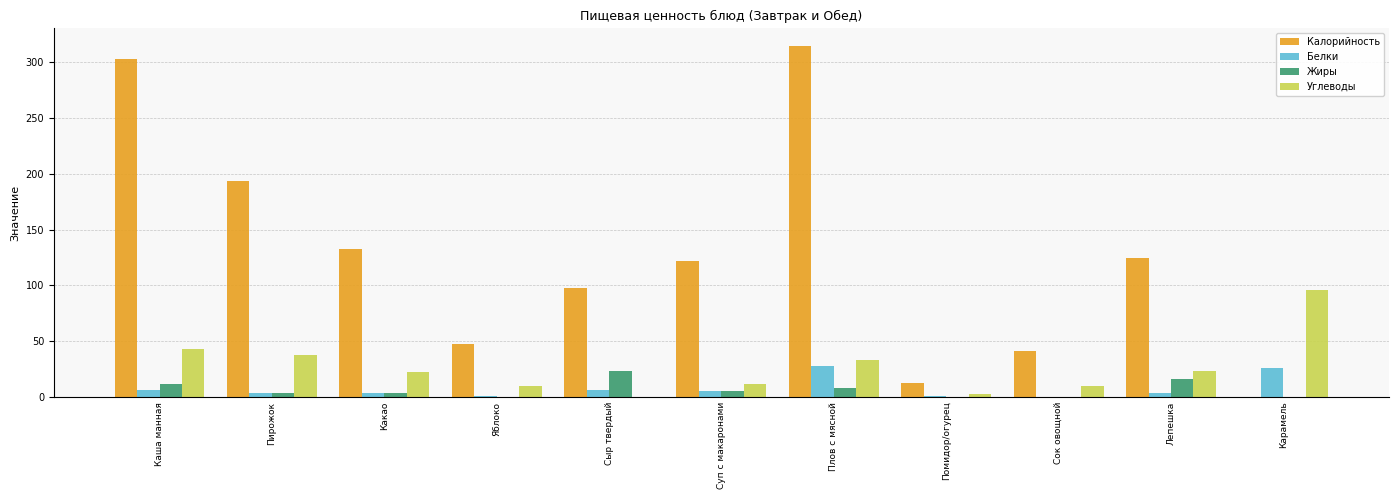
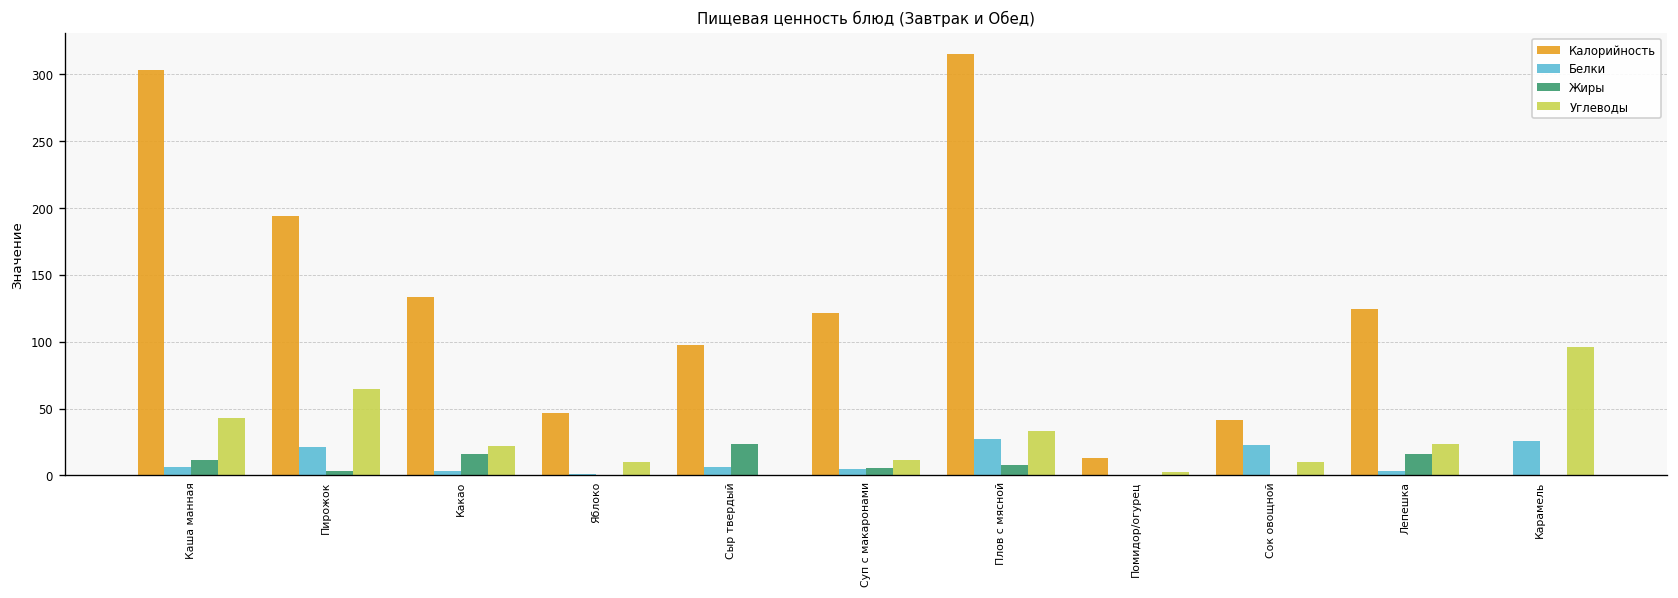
  {
    "Калорийность": {
      "Каша манная": 303,
      "Пирожок": 194,
      "Какао": 133,
      "Яблоко": 47,
      "Сыр твердый": 98,
      "Суп с макаронами": 121,
      "Плов с мясной": 315,
      "Помидор/огурец": 13,
      "Сок овощной": 42,
      "Лепешка": 125
    },
    "Белки": {
      "Каша манная": 6,
-     "Пирожок": 4,
+     "Пирожок": 21,
      "Какао": 4,
      "Сыр твердый": 7,
      "Суп с макаронами": 5,
      "Плов с мясной": 27,
-     "Сок овощной": 0,
+     "Сок овощной": 22,
      "Лепешка": 4,
      "Карамель": 26
    },
    "Жиры": {
      "Каша манная": 12,
      "Пирожок": 3,
-     "Какао": 3,
+     "Какао": 16,
      "Яблоко": 0,
      "Сыр твердый": 23,
      "Суп с макаронами": 6,
      "Плов с мясной": 8,
      "Сок овощной": 0,
      "Лепешка": 16
    },
    "Углеводы": {
      "Каша манная": 43,
-     "Пирожок": 38,
+     "Пирожок": 64,
      "Какао": 22,
      "Яблоко": 10,
      "Суп с макаронами": 11,
      "Плов с мясной": 33,
      "Помидор/огурец": 2,
      "Сок овощной": 10,
      "Лепешка": 24,
      "Карамель": 96
    }
  }
